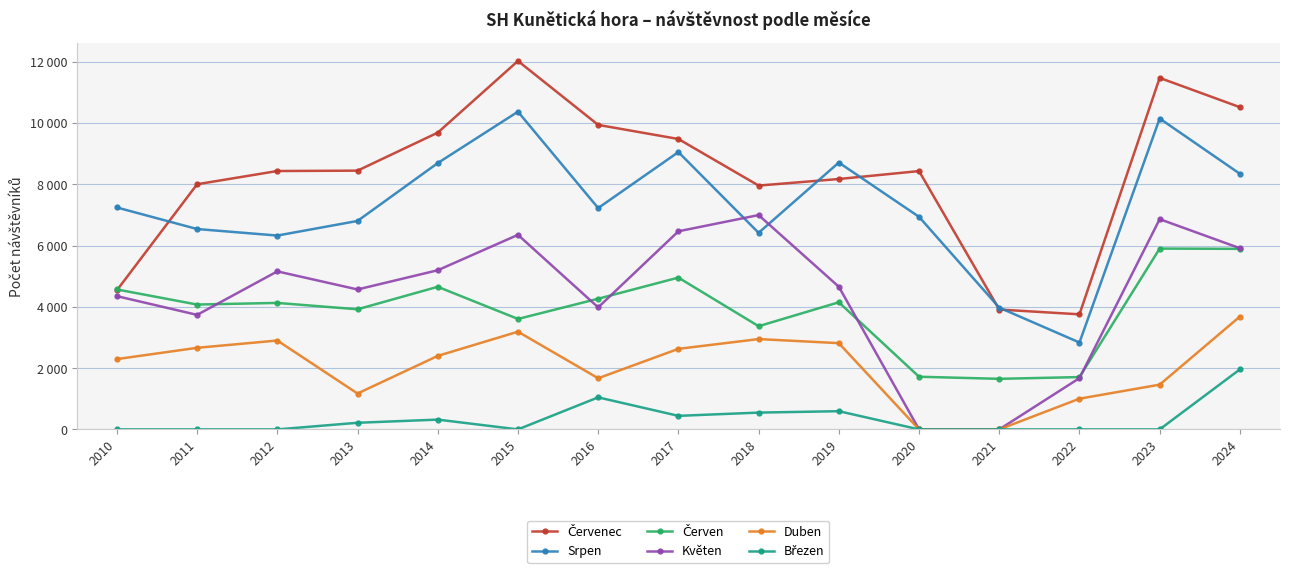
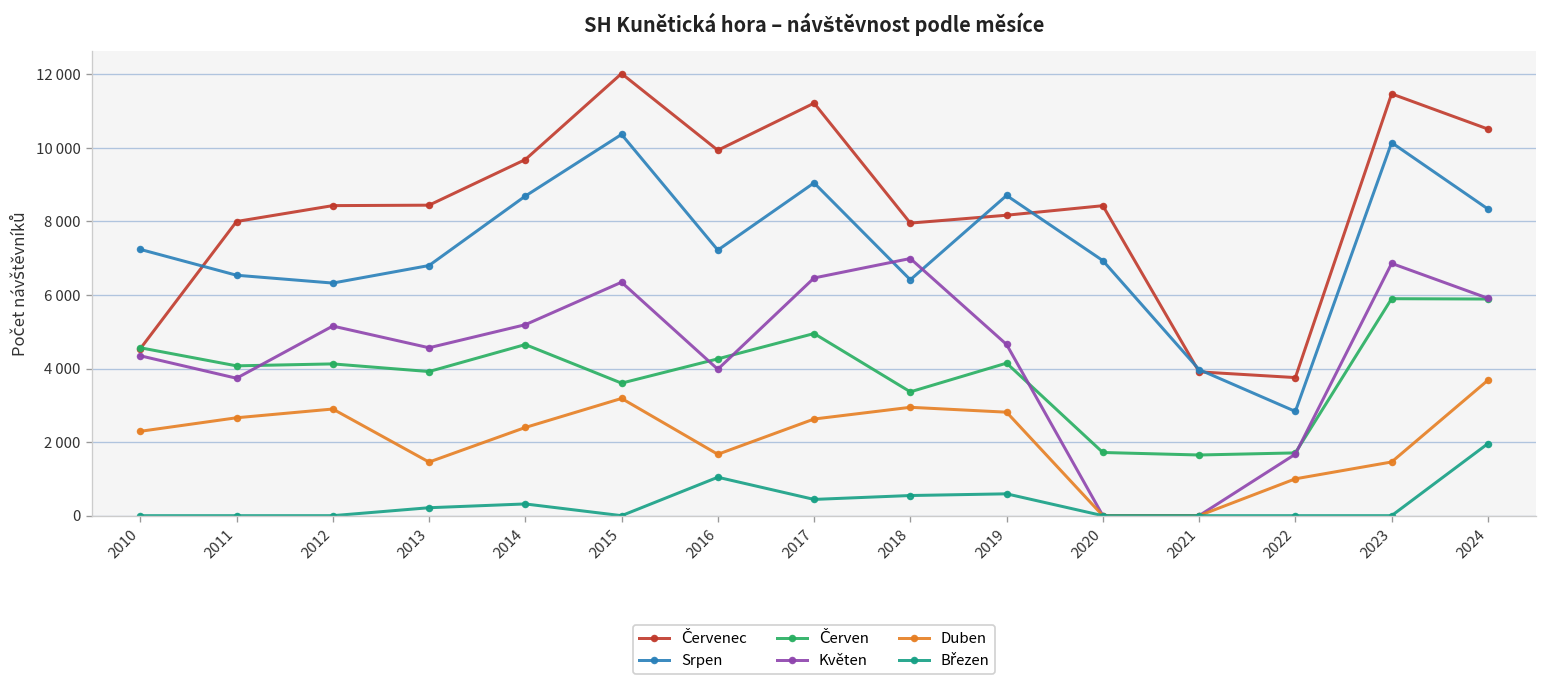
  {
    "Červenec": {
      "2011": 8000,
      "2012": 8400,
      "2013": 8400,
      "2014": 9700,
      "2015": 12000,
      "2016": 9900,
-     "2017": 9500,
+     "2017": 11200,
      "2018": 8000,
      "2019": 8200,
      "2020": 8400,
      "2022": 3800,
      "2023": 11500,
      "2024": 10500
    },
    "Srpen": {
      "2010": 7200,
      "2011": 6500,
      "2012": 6300,
      "2013": 6800,
      "2014": 8700,
      "2015": 10400,
      "2016": 7200,
      "2017": 9000,
      "2018": 6400,
      "2019": 8700,
      "2020": 6900,
      "2022": 2800,
      "2023": 10100,
      "2024": 8300
    },
    "Květen": {
      "2010": 4300,
      "2011": 3700,
      "2012": 5200,
      "2013": 4600,
      "2014": 5200,
      "2015": 6300,
      "2016": 4000,
      "2017": 6500,
      "2018": 7000,
      "2019": 4700,
      "2023": 6900
    },
    "Duben": {
      "2010": 2300,
      "2011": 2700,
      "2012": 2900,
-     "2013": 1200,
+     "2013": 1500,
      "2014": 2400,
      "2015": 3200,
      "2016": 1700,
      "2017": 2600,
      "2018": 2900,
      "2019": 2800,
      "2022": 1000,
      "2023": 1500,
      "2024": 3700
    }
  }
